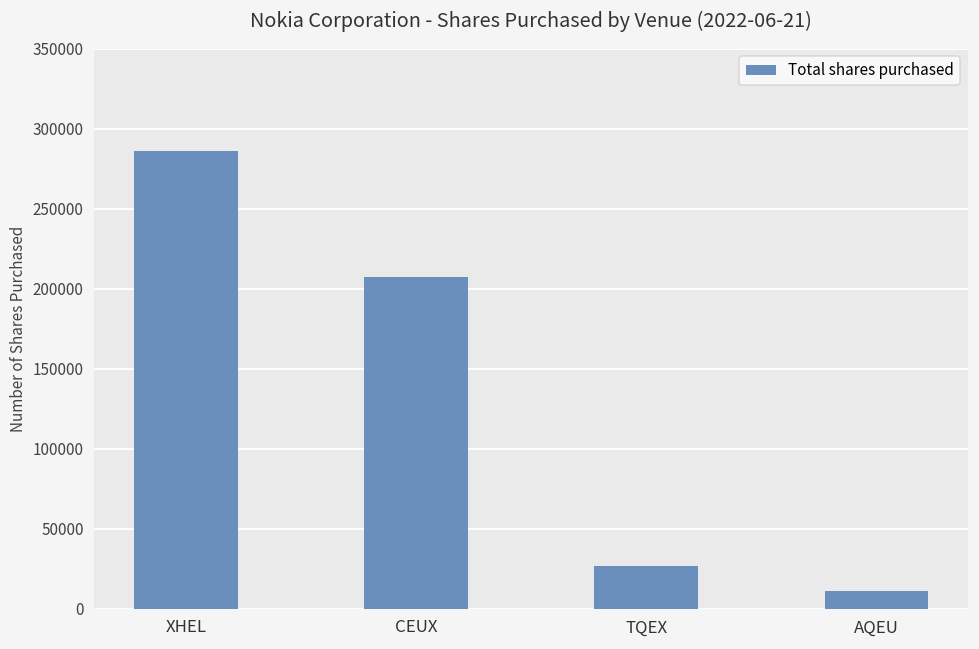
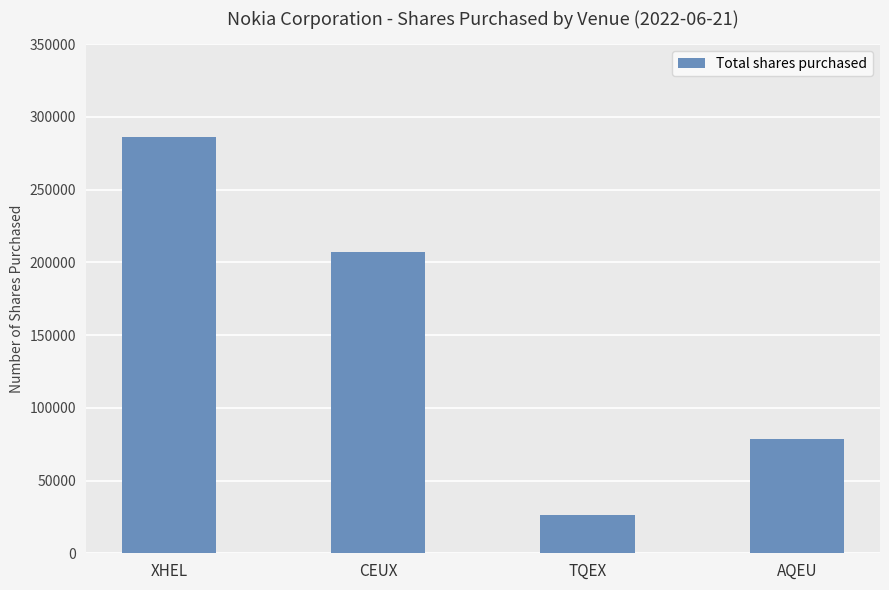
  {
    "XHEL": 286000,
    "CEUX": 207000,
    "TQEX": 26000,
-   "AQEU": 11000
+   "AQEU": 79000
  }
